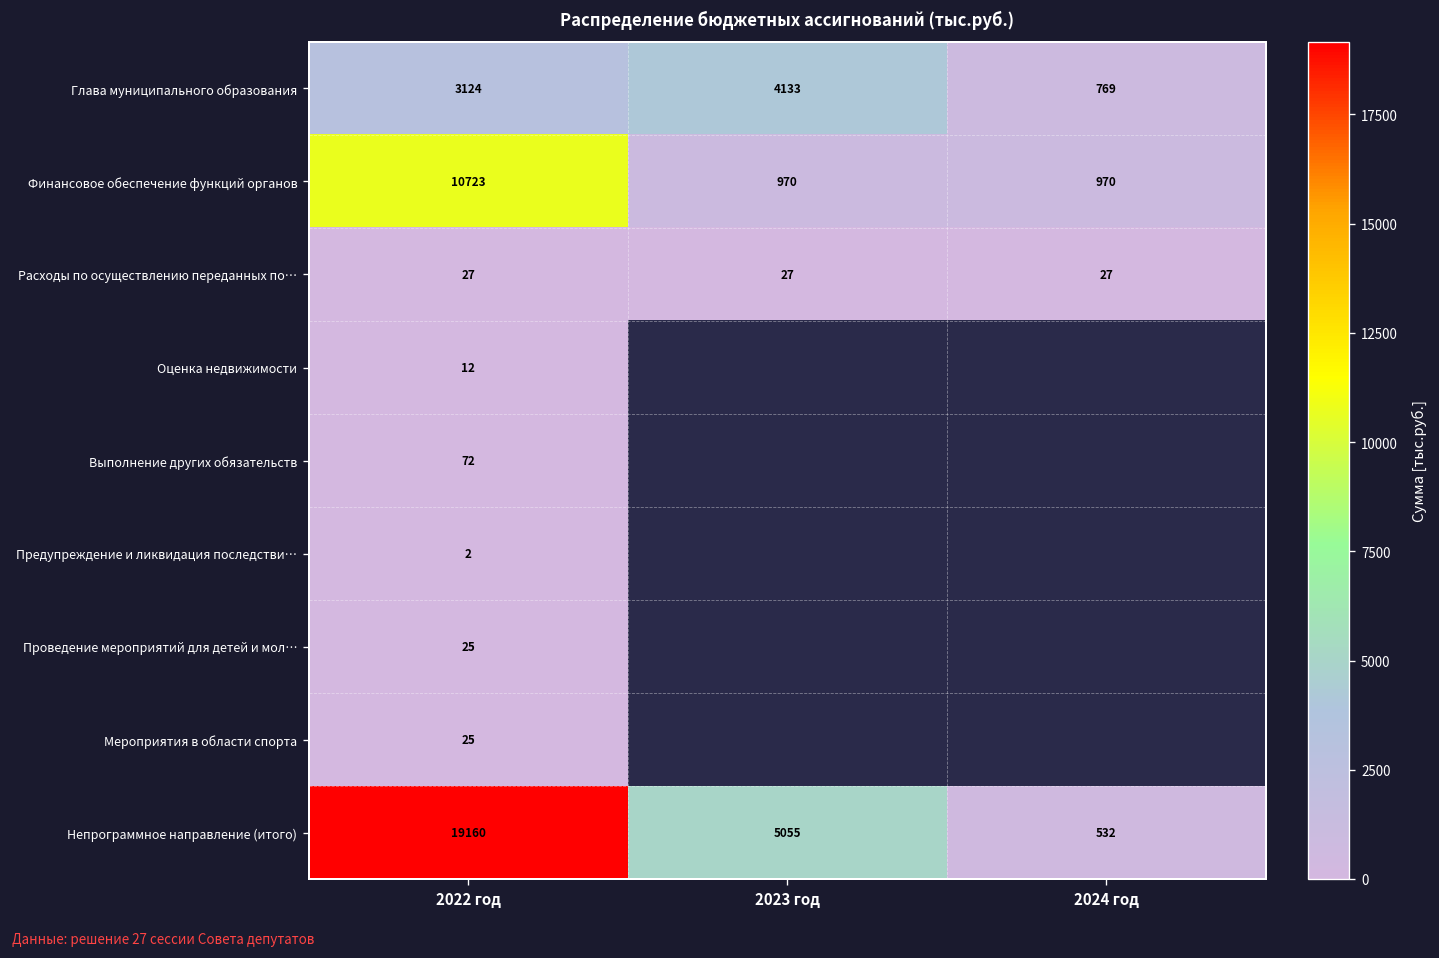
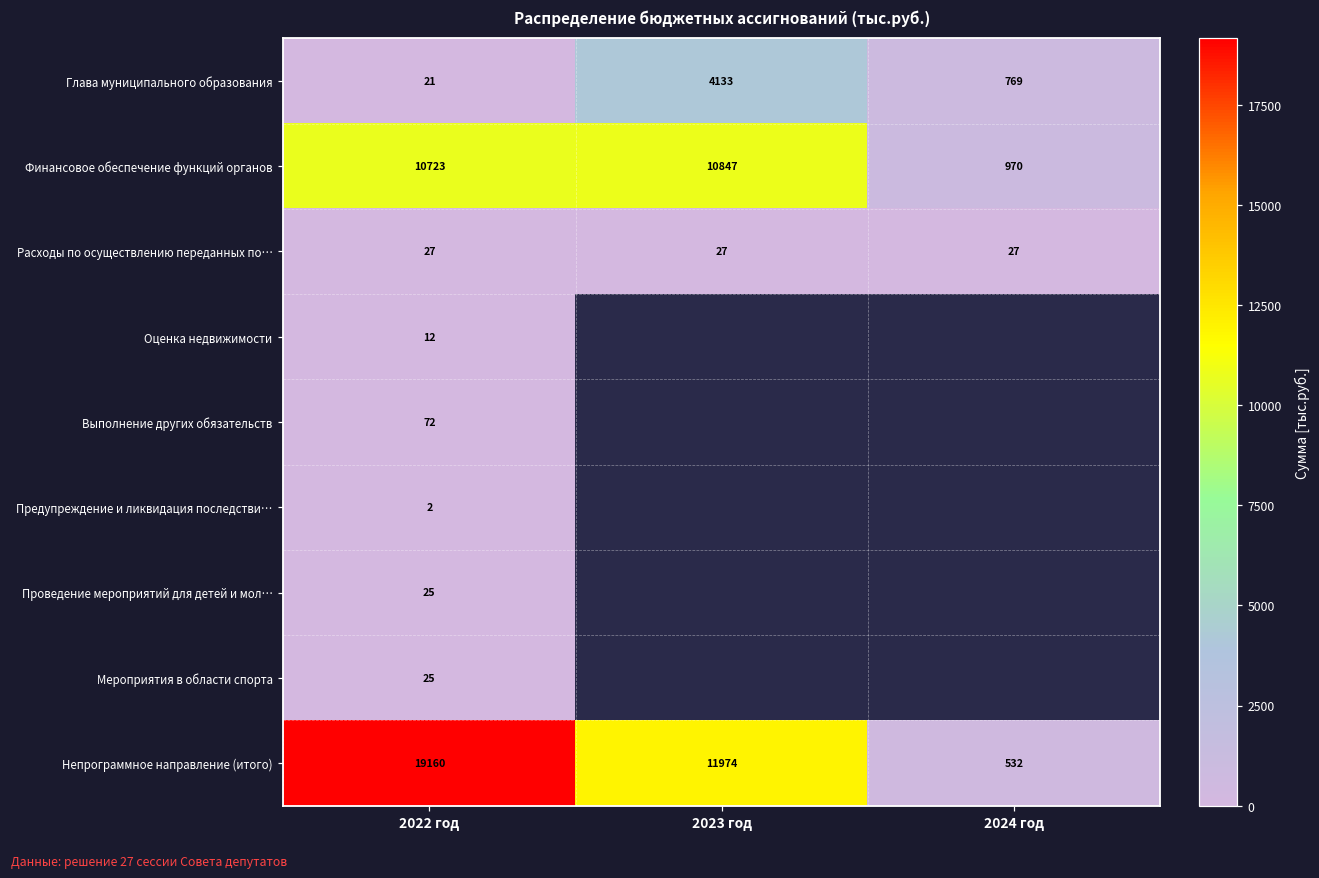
  {
    "Глава муниципального образования": {
-     "2022 год": 3124,
+     "2022 год": 21,
      "2023 год": 4133,
      "2024 год": 769
    },
    "Финансовое обеспечение функций органов": {
      "2022 год": 10723,
-     "2023 год": 970,
+     "2023 год": 10847,
      "2024 год": 970
    },
    "Расходы по осуществлению переданных по…": {
      "2022 год": 27,
      "2023 год": 27,
      "2024 год": 27
    },
    "Оценка недвижимости": {
      "2022 год": 12
    },
    "Выполнение других обязательств": {
      "2022 год": 72
    },
    "Предупреждение и ликвидация последстви…": {
      "2022 год": 2
    },
    "Проведение мероприятий для детей и мол…": {
      "2022 год": 25
    },
    "Мероприятия в области спорта": {
      "2022 год": 25
    },
    "Непрограммное направление (итого)": {
      "2022 год": 19160,
-     "2023 год": 5055,
+     "2023 год": 11974,
      "2024 год": 532
    }
  }
